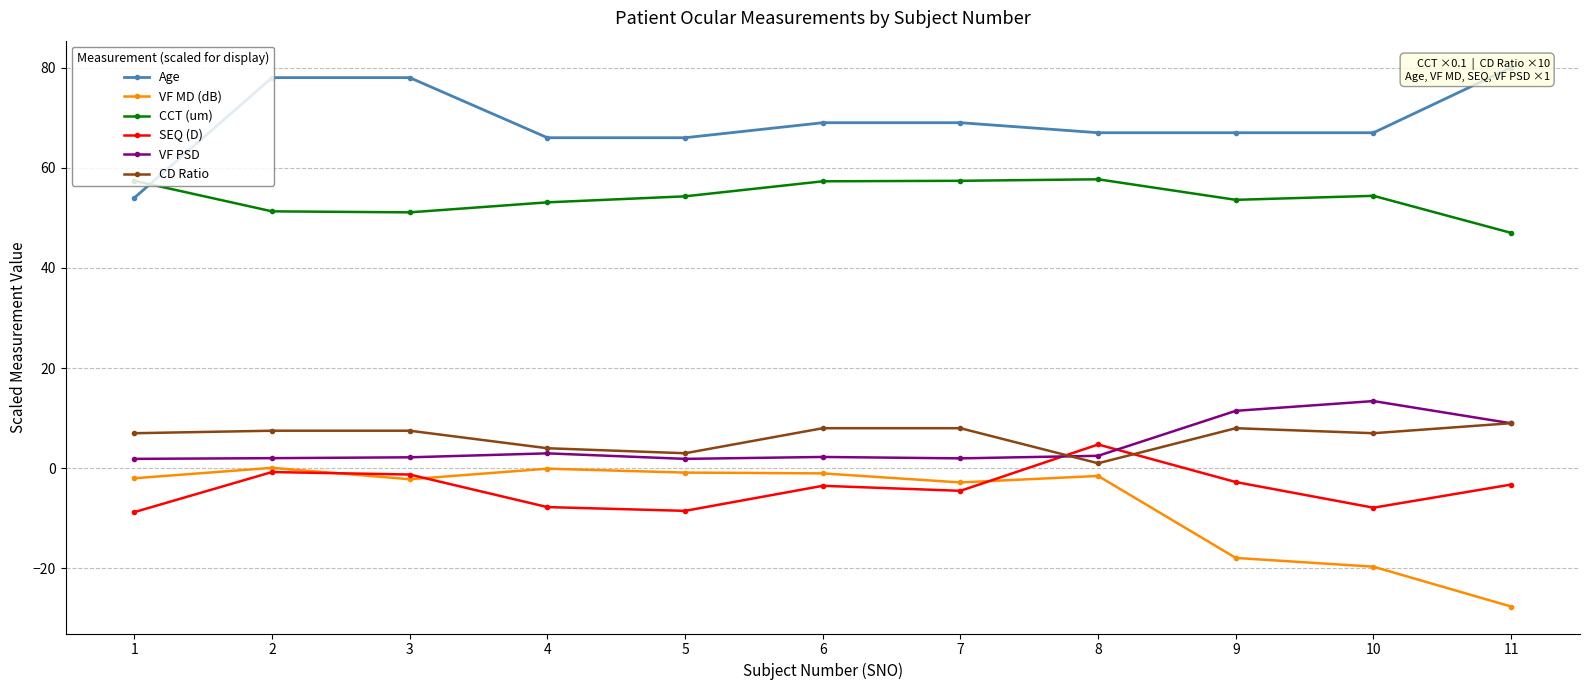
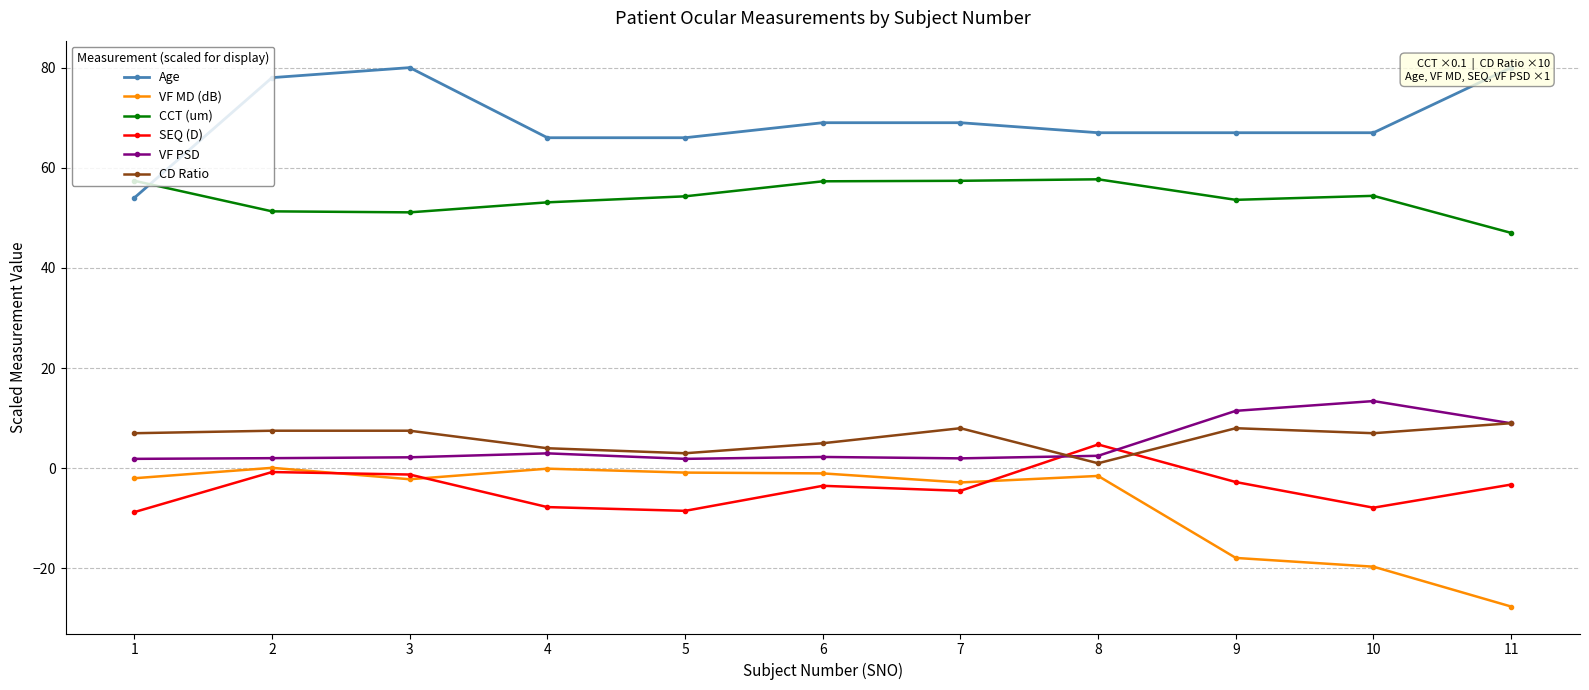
  {
    "Age": {
      "1": 54,
-     "3": 78,
+     "3": 80,
      "4": 66,
      "5": 66,
      "6": 69,
      "7": 69,
      "8": 67,
      "9": 67,
      "10": 67
    },
    "VF MD (dB)": {
      "1": -2,
      "2": 0,
      "3": -2,
      "4": 0,
      "5": -1,
      "6": -1,
      "7": -3,
      "8": -2,
      "9": -18,
      "10": -20,
      "11": -28
    },
    "CCT (um)": {
      "2": 51,
      "3": 51,
      "4": 53,
      "5": 54,
      "6": 57,
      "7": 57,
      "8": 58,
      "9": 54,
      "10": 54,
      "11": 47
    },
    "SEQ (D)": {
      "1": -9,
      "2": -1,
      "3": -1,
      "4": -8,
      "5": -9,
      "6": -4,
      "7": -5,
      "8": 5,
      "9": -3,
      "10": -8,
      "11": -3
    },
    "VF PSD": {
      "1": 2,
      "2": 2,
      "3": 2,
      "4": 3,
      "5": 2,
      "6": 2,
      "7": 2,
      "8": 2,
      "9": 11,
      "10": 13
    },
    "CD Ratio": {
      "1": 7,
      "2": 8,
      "3": 8,
      "4": 4,
      "5": 3,
-     "6": 8,
+     "6": 5,
      "7": 8,
      "8": 1,
      "9": 8,
      "10": 7
    }
  }
